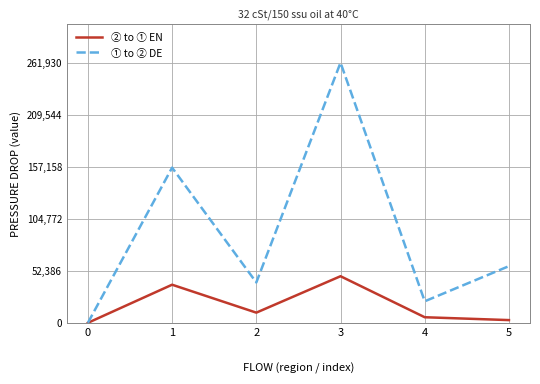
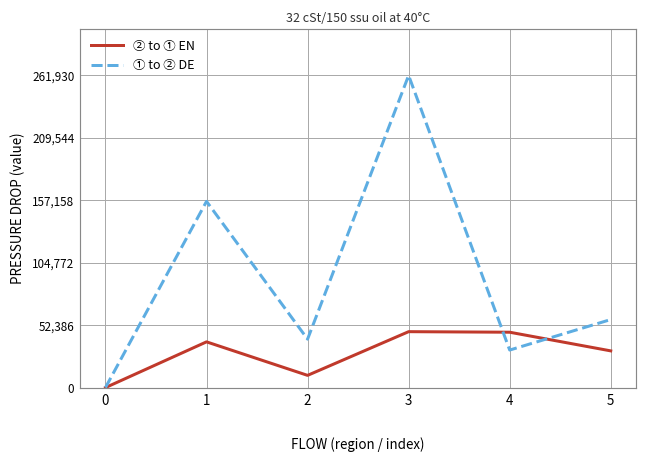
  {
    "② to ① EN": {
      "1": "40,000",
      "2": "10,000",
      "3": "50,000",
-     "4": "10,000",
-     "5": "0"
+     "4": "50,000",
+     "5": "30,000"
    },
    "① to ② DE": {
      "1": "160,000",
      "2": "40,000",
      "3": "260,000",
-     "4": "20,000",
+     "4": "30,000",
      "5": "60,000"
    }
  }
